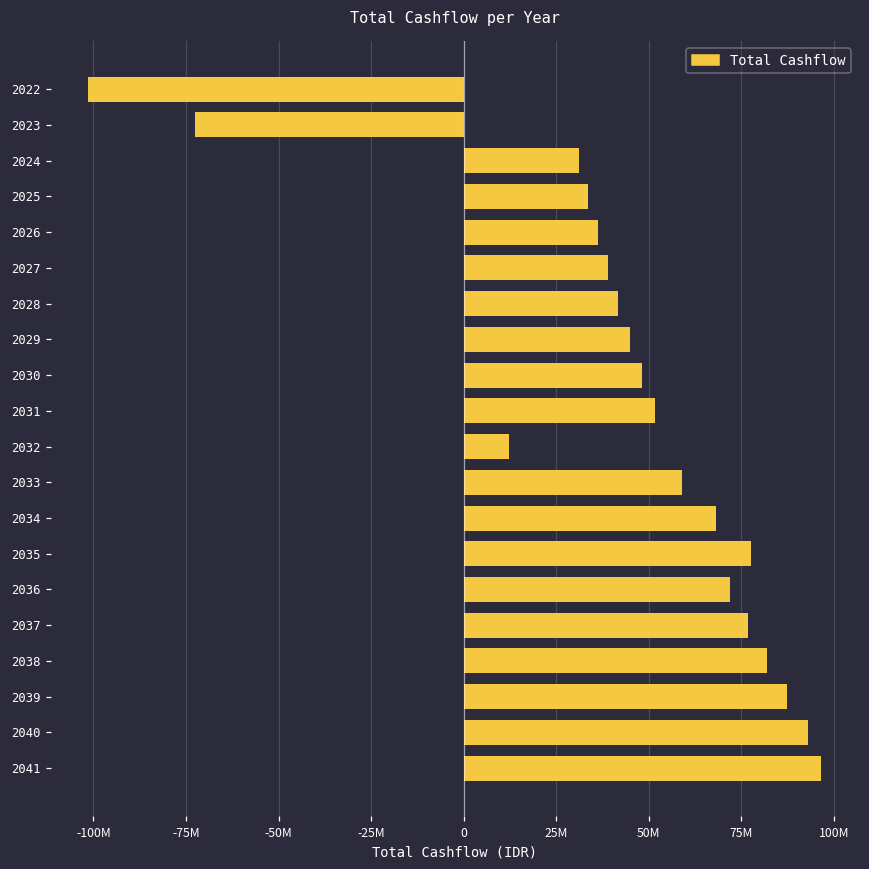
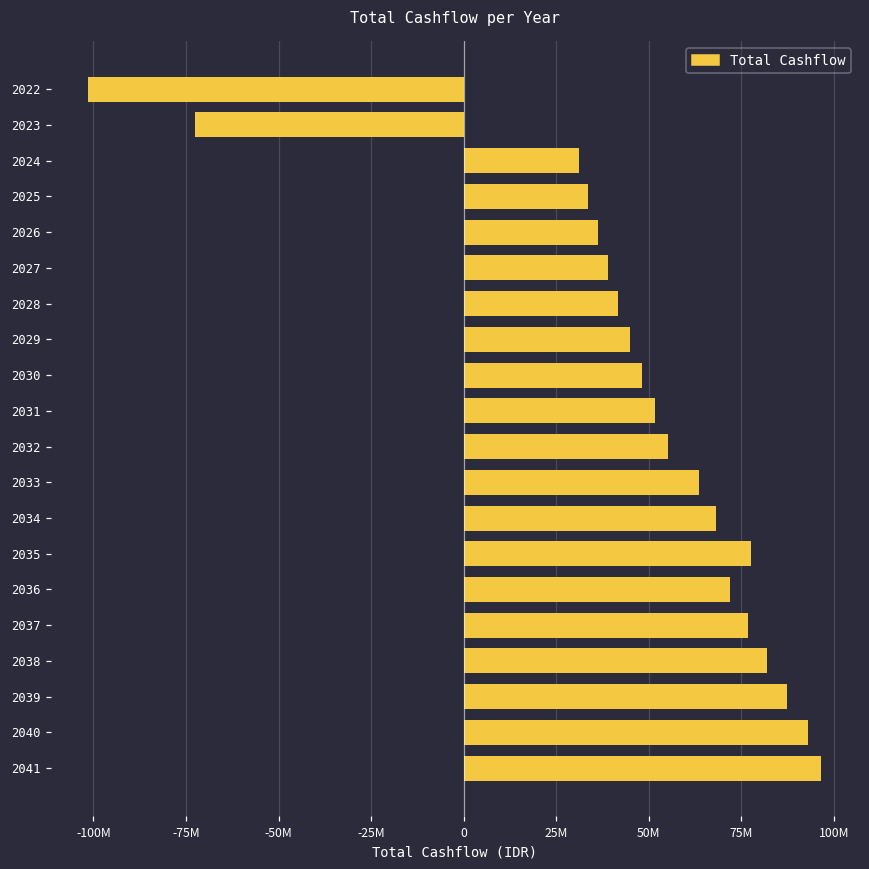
  {
    "2022": -101000000,
    "2023": -73000000,
    "2024": 31000000,
    "2025": 34000000,
    "2026": 36000000,
    "2027": 39000000,
    "2028": 42000000,
    "2029": 45000000,
    "2030": 48000000,
    "2031": 52000000,
-   "2032": 12000000,
-   "2033": 59000000,
+   "2032": 55000000,
+   "2033": 63000000,
    "2034": 68000000,
    "2035": 77000000,
    "2036": 72000000,
    "2037": 77000000,
    "2038": 82000000,
    "2039": 87000000,
    "2040": 93000000,
    "2041": 97000000
  }
